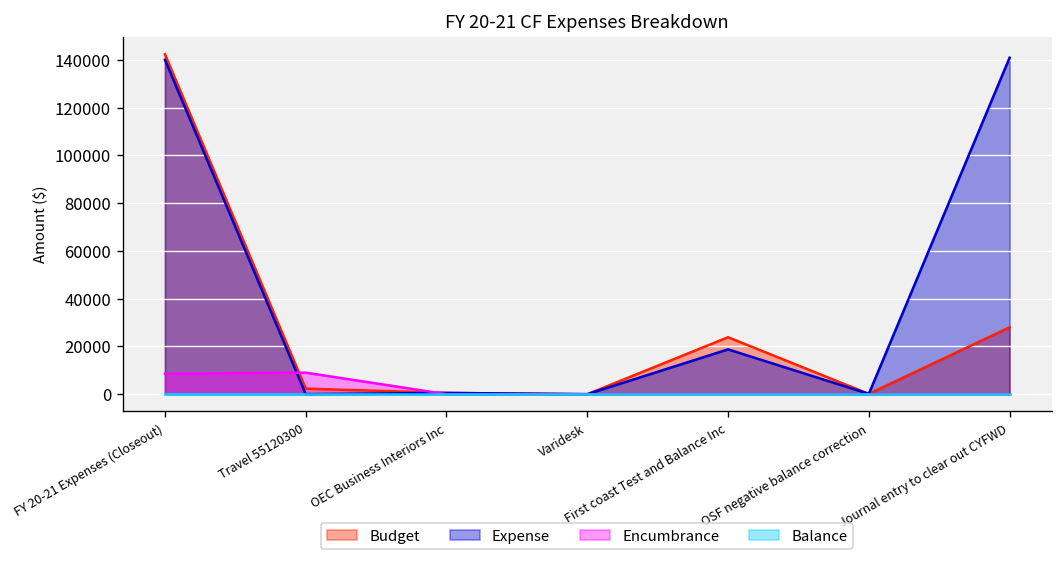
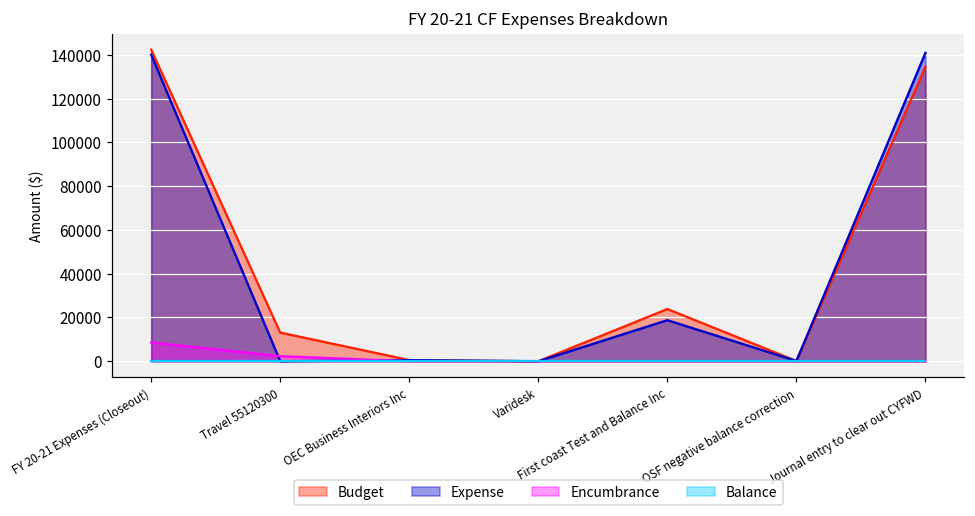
  {
    "Budget": {
      "FY 20-21 Expenses (Closeout)": 142000,
-     "Travel 55120300": 2000,
+     "Travel 55120300": 13000,
      "First coast Test and Balance Inc": 24000,
-     "Journal entry to clear out CYFWD": 28000
+     "Journal entry to clear out CYFWD": 135000
    },
    "Expense": {
      "FY 20-21 Expenses (Closeout)": 140000,
      "First coast Test and Balance Inc": 19000,
      "Journal entry to clear out CYFWD": 141000
    },
    "Encumbrance": {
      "FY 20-21 Expenses (Closeout)": 9000,
-     "Travel 55120300": 9000
+     "Travel 55120300": 2000
    },
    "Balance": {
      "FY 20-21 Expenses (Closeout)": 0
    }
  }
